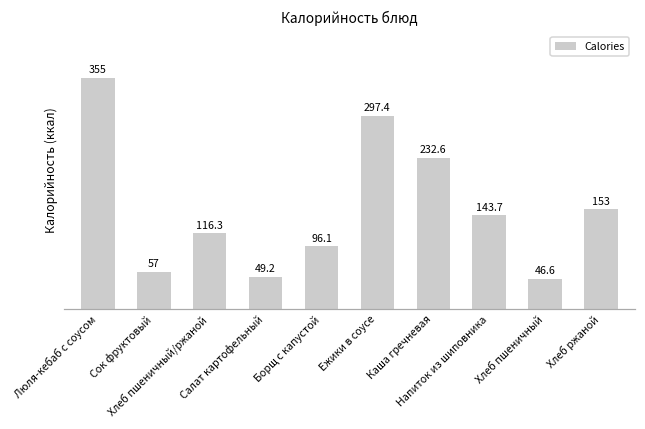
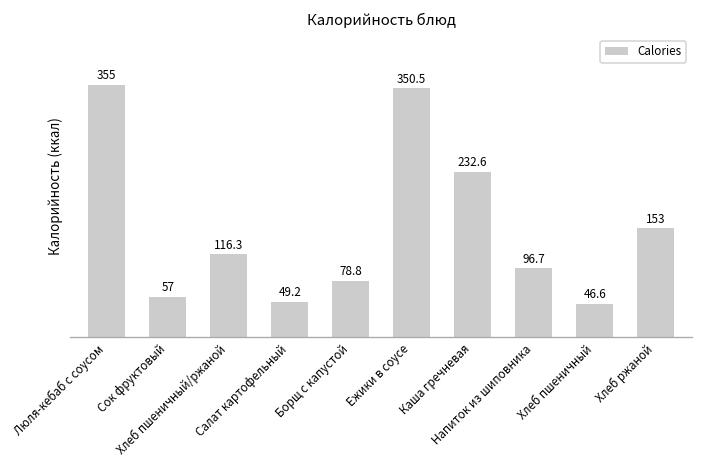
  {
    "Люля-кебаб с соусом": 355,
    "Сок фруктовый": 57,
    "Хлеб пшеничный/ржаной": 116.3,
    "Салат картофельный": 49.2,
-   "Борщ с капустой": 96.1,
-   "Ежики в соусе": 297.4,
+   "Борщ с капустой": 78.8,
+   "Ежики в соусе": 350.5,
    "Каша гречневая": 232.6,
-   "Напиток из шиповника": 143.7,
+   "Напиток из шиповника": 96.7,
    "Хлеб пшеничный": 46.6,
    "Хлеб ржаной": 153
  }
